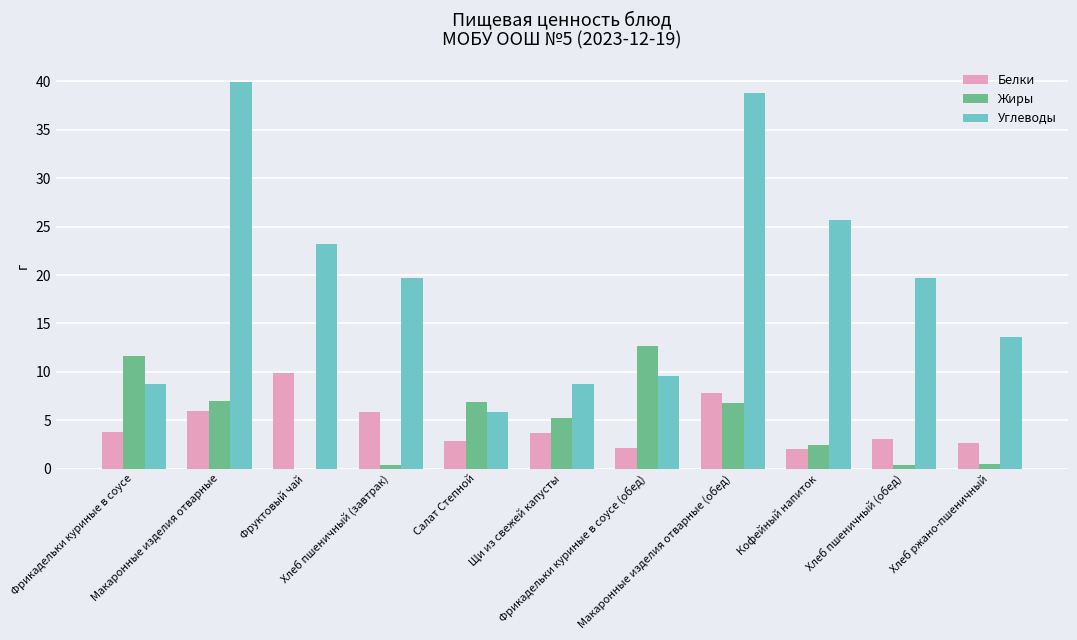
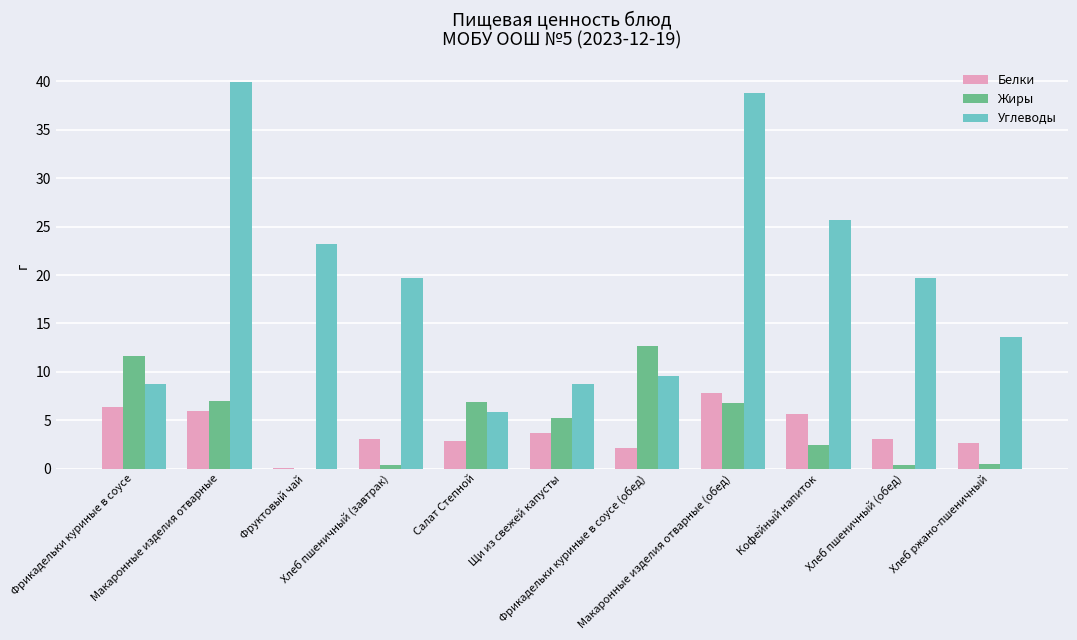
  {
    "Белки": {
-     "Фрикадельки куриные в соусе": 4,
+     "Фрикадельки куриные в соусе": 6,
      "Макаронные изделия отварные": 6,
-     "Фруктовый чай": 10,
-     "Хлеб пшеничный (завтрак)": 6,
+     "Фруктовый чай": 0,
+     "Хлеб пшеничный (завтрак)": 3,
      "Салат Степной": 3,
      "Щи из свежей капусты": 4,
      "Фрикадельки куриные в соусе (обед)": 2,
      "Макаронные изделия отварные (обед)": 8,
-     "Кофейный напиток": 2,
+     "Кофейный напиток": 6,
      "Хлеб пшеничный (обед)": 3,
      "Хлеб ржано-пшеничный": 3
    }
  }
